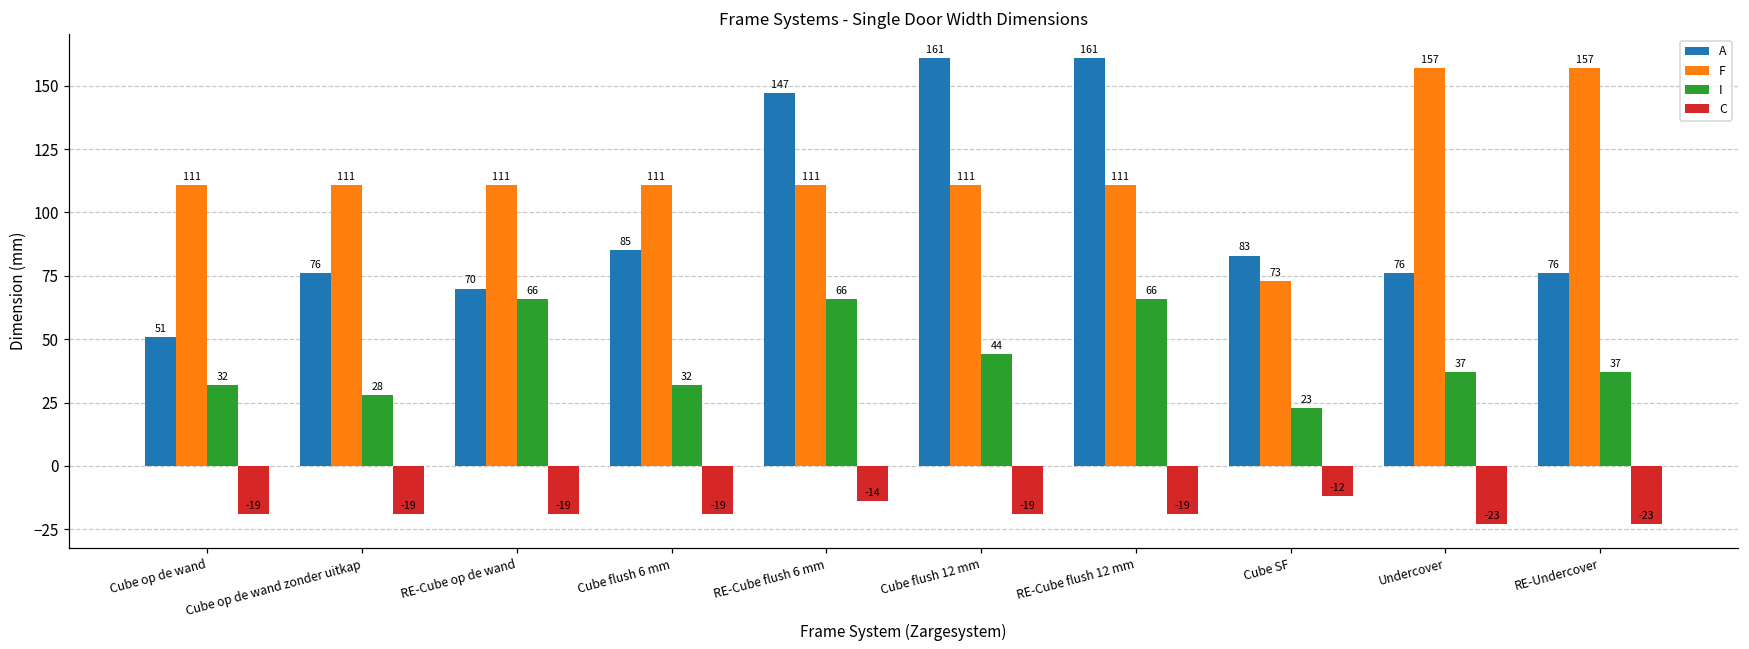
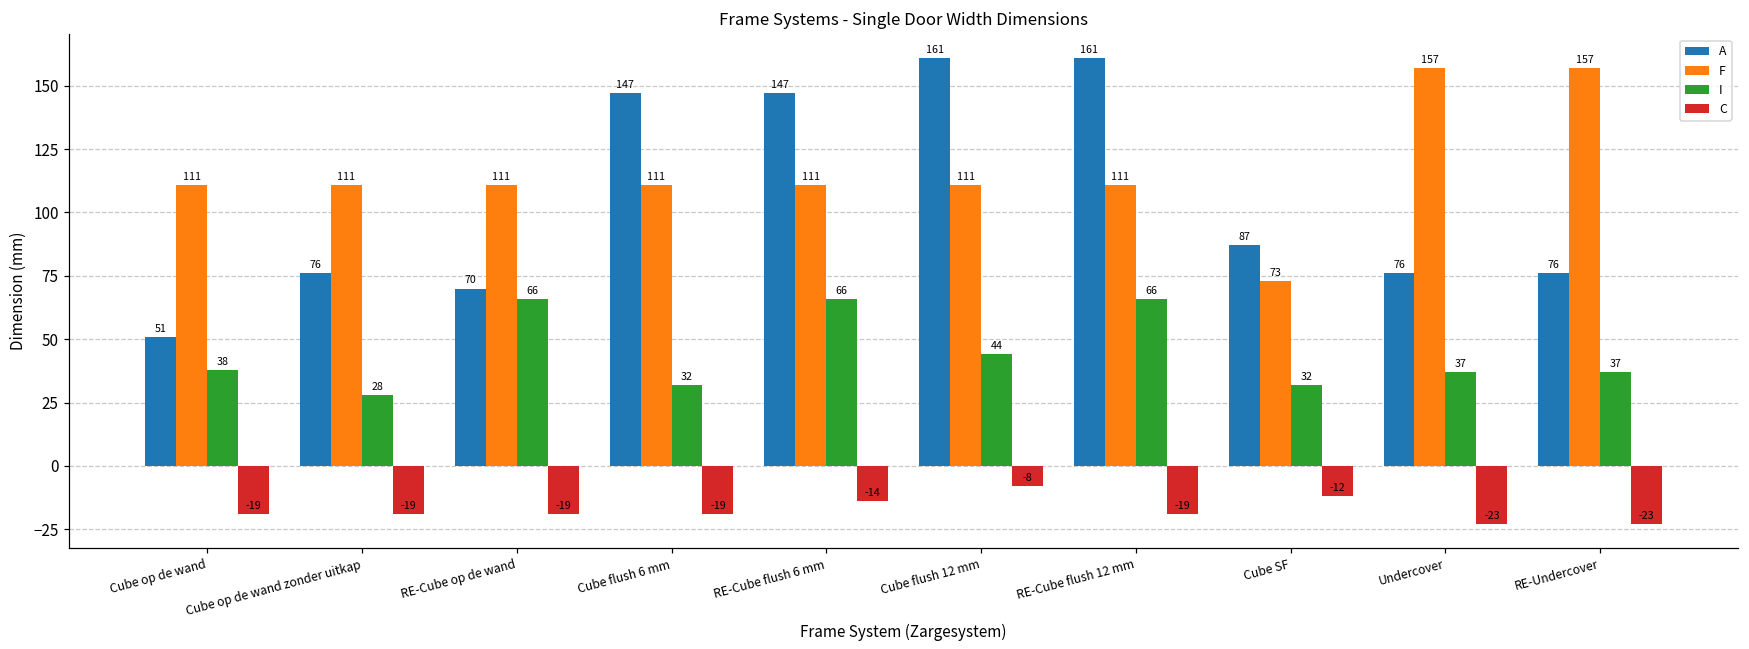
  {
    "A": {
      "Cube op de wand": 51,
      "Cube op de wand zonder uitkap": 76,
      "RE-Cube op de wand": 70,
-     "Cube flush 6 mm": 85,
+     "Cube flush 6 mm": 147,
      "RE-Cube flush 6 mm": 147,
      "Cube flush 12 mm": 161,
      "RE-Cube flush 12 mm": 161,
-     "Cube SF": 83,
+     "Cube SF": 87,
      "Undercover": 76,
      "RE-Undercover": 76
    },
    "F": {
      "Cube op de wand": 111,
      "Cube op de wand zonder uitkap": 111,
      "RE-Cube op de wand": 111,
      "Cube flush 6 mm": 111,
      "RE-Cube flush 6 mm": 111,
      "Cube flush 12 mm": 111,
      "RE-Cube flush 12 mm": 111,
      "Cube SF": 73,
      "Undercover": 157,
      "RE-Undercover": 157
    },
    "I": {
-     "Cube op de wand": 32,
+     "Cube op de wand": 38,
      "Cube op de wand zonder uitkap": 28,
      "RE-Cube op de wand": 66,
      "Cube flush 6 mm": 32,
      "RE-Cube flush 6 mm": 66,
      "Cube flush 12 mm": 44,
      "RE-Cube flush 12 mm": 66,
-     "Cube SF": 23,
+     "Cube SF": 32,
      "Undercover": 37,
      "RE-Undercover": 37
    },
    "C": {
      "Cube op de wand": -19,
      "Cube op de wand zonder uitkap": -19,
      "RE-Cube op de wand": -19,
      "Cube flush 6 mm": -19,
      "RE-Cube flush 6 mm": -14,
-     "Cube flush 12 mm": -19,
+     "Cube flush 12 mm": -8,
      "RE-Cube flush 12 mm": -19,
      "Cube SF": -12,
      "Undercover": -23,
      "RE-Undercover": -23
    }
  }
